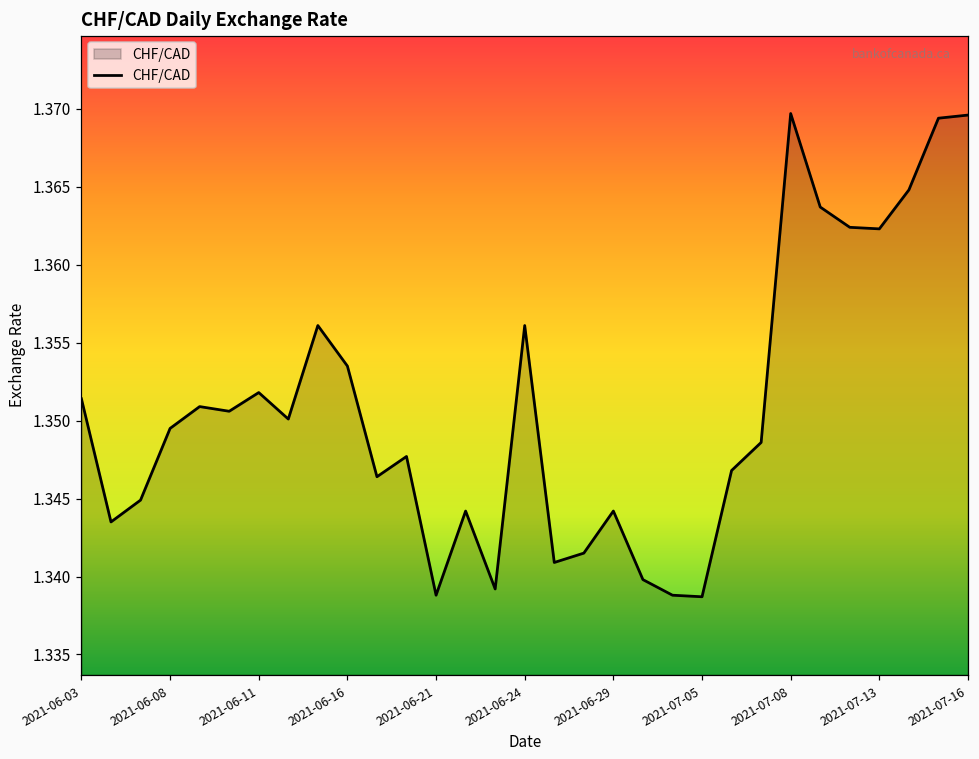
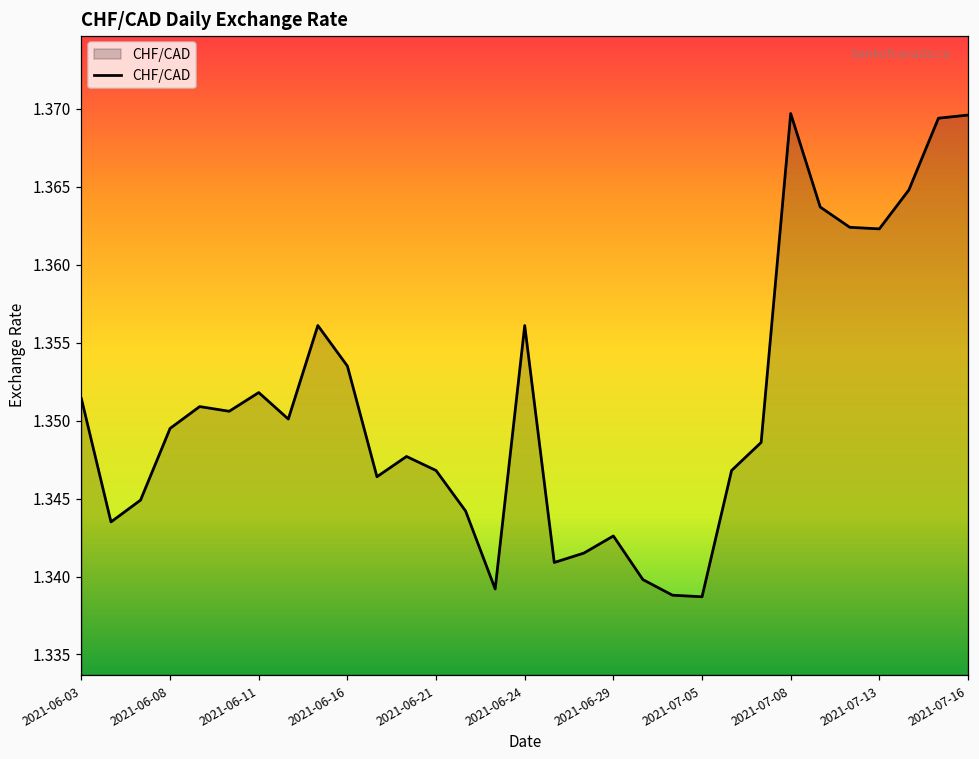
  {
    "2021-06-03": 1.3514,
    "2021-06-08": 1.3495,
    "2021-06-11": 1.3518,
    "2021-06-16": 1.3535,
-   "2021-06-21": 1.3388,
+   "2021-06-21": 1.3468,
    "2021-06-24": 1.3561,
-   "2021-06-29": 1.3442,
+   "2021-06-29": 1.3426,
    "2021-07-05": 1.3387,
    "2021-07-08": 1.3697,
    "2021-07-13": 1.3623,
    "2021-07-16": 1.3696
  }
